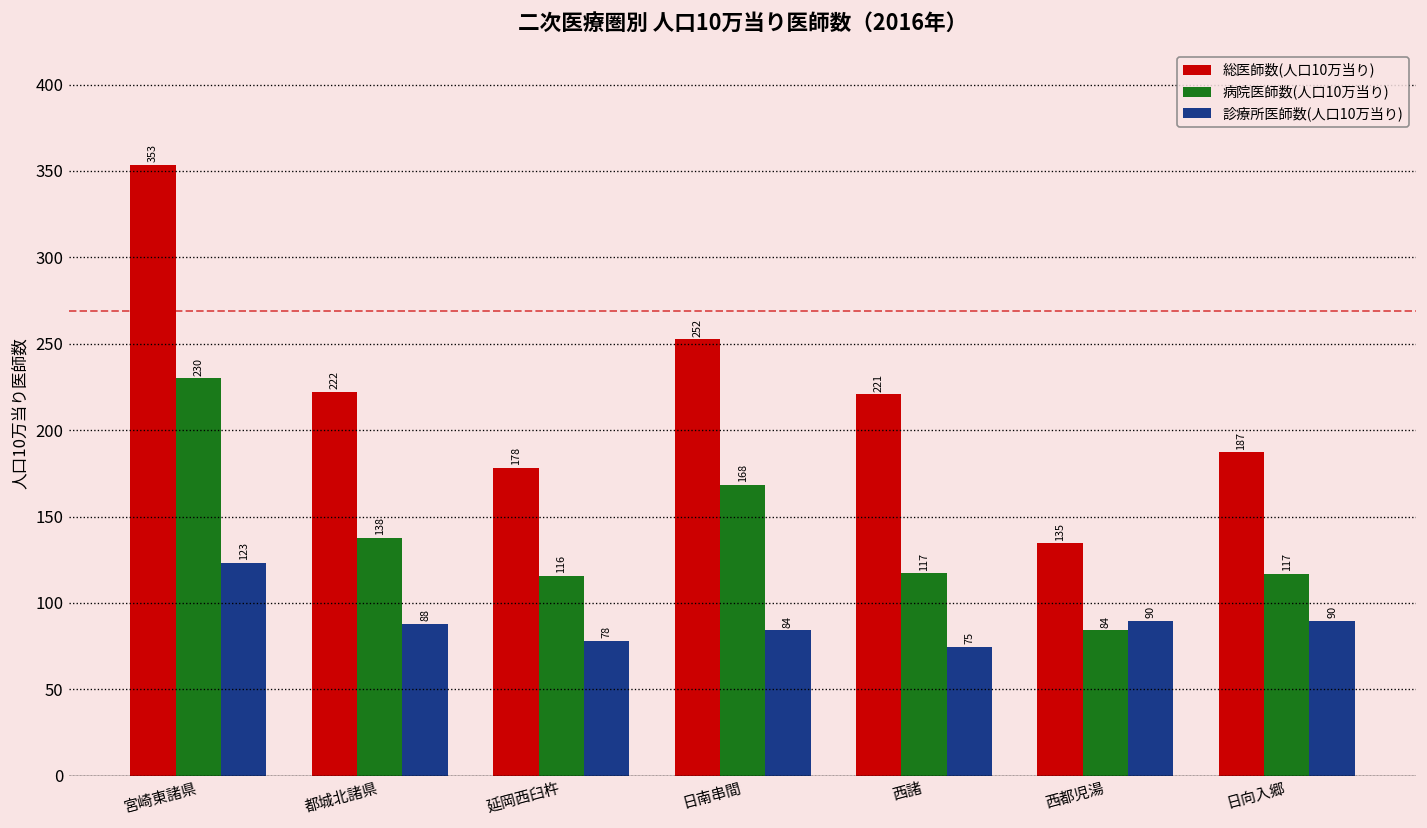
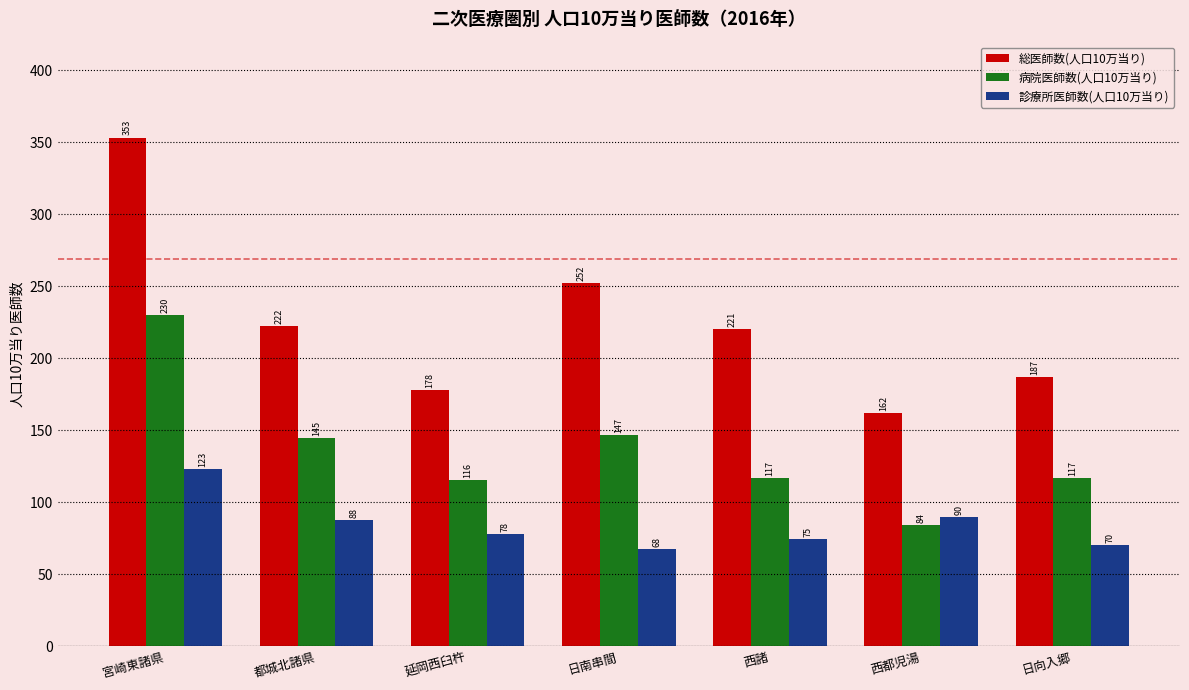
  {
    "総医師数(人口10万当り)": {
      "宮崎東諸県": 353,
      "都城北諸県": 222,
      "延岡西臼杵": 178,
      "日南串間": 252,
      "西諸": 221,
-     "西都児湯": 135,
+     "西都児湯": 162,
      "日向入郷": 187
    },
    "病院医師数(人口10万当り)": {
      "宮崎東諸県": 230,
-     "都城北諸県": 138,
+     "都城北諸県": 145,
      "延岡西臼杵": 116,
-     "日南串間": 168,
+     "日南串間": 147,
      "西諸": 117,
      "西都児湯": 84,
      "日向入郷": 117
    },
    "診療所医師数(人口10万当り)": {
      "宮崎東諸県": 123,
      "都城北諸県": 88,
      "延岡西臼杵": 78,
-     "日南串間": 84,
+     "日南串間": 68,
      "西諸": 75,
      "西都児湯": 90,
-     "日向入郷": 90
+     "日向入郷": 70
    }
  }
